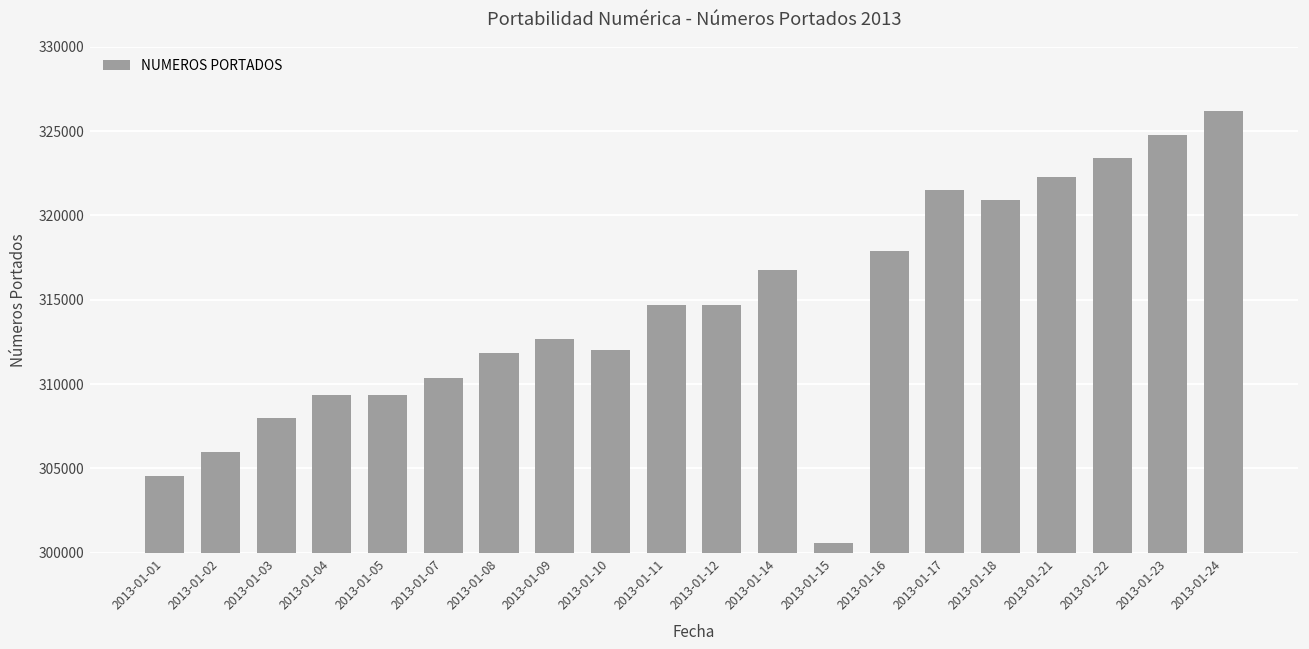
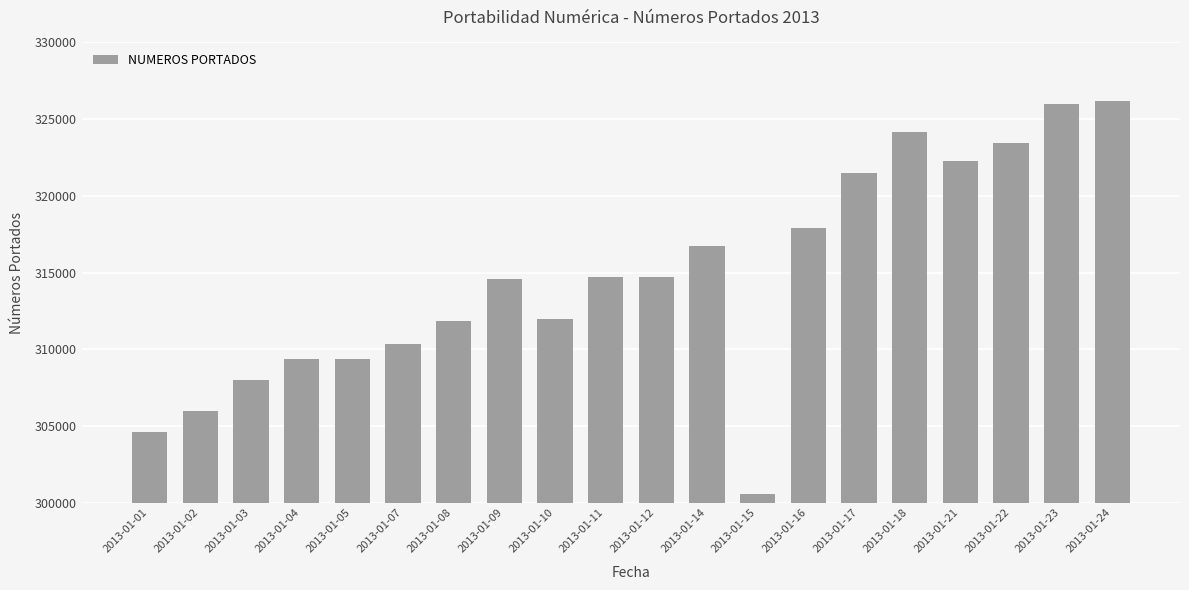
  {
    "2013-01-01": 304600,
    "2013-01-02": 306000,
    "2013-01-03": 308000,
    "2013-01-04": 309400,
    "2013-01-05": 309400,
    "2013-01-07": 310400,
    "2013-01-08": 311900,
-   "2013-01-09": 312700,
+   "2013-01-09": 314600,
    "2013-01-10": 312000,
    "2013-01-11": 314700,
    "2013-01-12": 314700,
    "2013-01-14": 316800,
    "2013-01-15": 300600,
    "2013-01-16": 317900,
    "2013-01-17": 321500,
-   "2013-01-18": 320900,
+   "2013-01-18": 324200,
    "2013-01-21": 322300,
    "2013-01-22": 323400,
-   "2013-01-23": 324800,
+   "2013-01-23": 326000,
    "2013-01-24": 326200
  }
